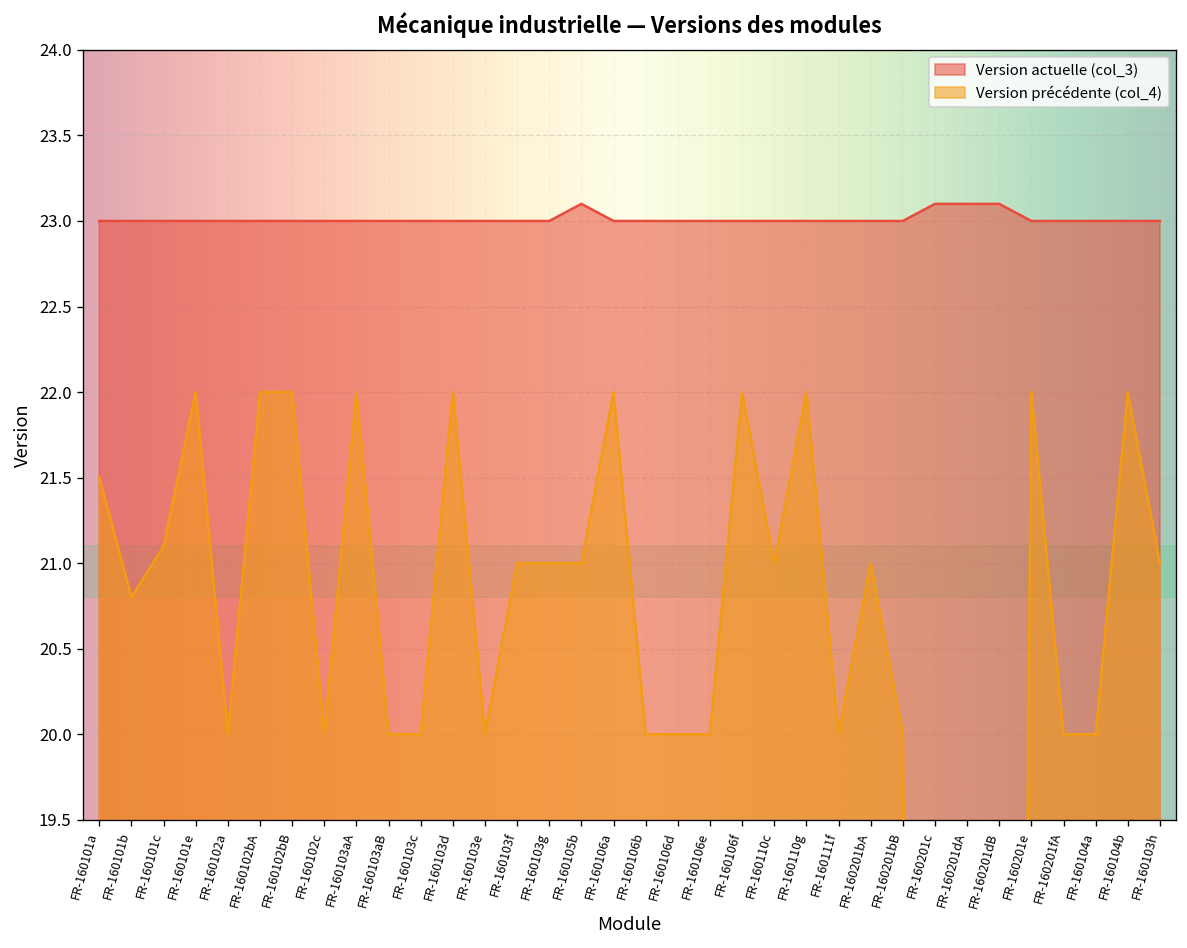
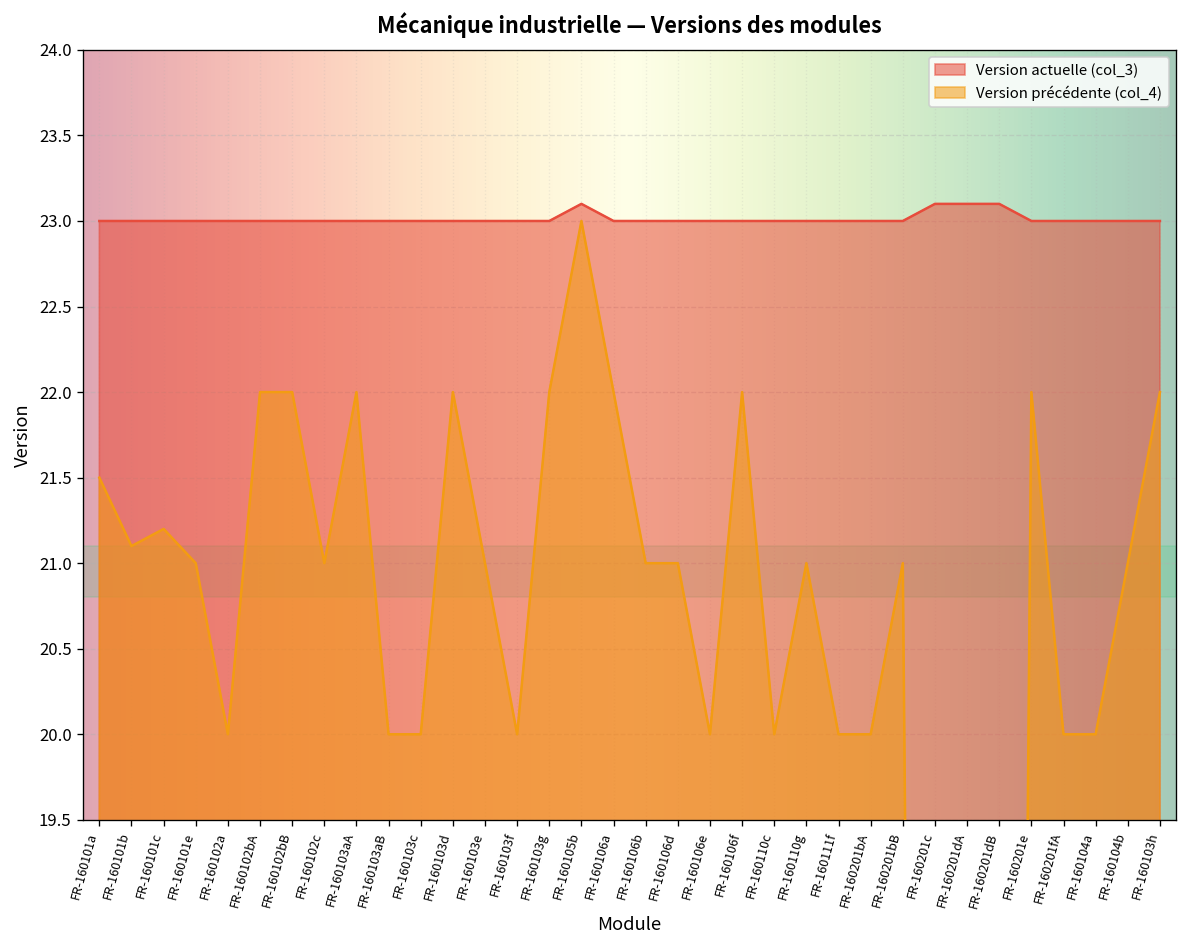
  {
    "Version actuelle (col_3)": {
      "FR-160101a": 23.0,
      "FR-160101b": 23.0,
      "FR-160101c": 23.0,
      "FR-160101e": 23.0,
      "FR-160102a": 23.0,
      "FR-160102bA": 23.0,
      "FR-160102bB": 23.0,
      "FR-160102c": 23.0,
      "FR-160103aA": 23.0,
      "FR-160103aB": 23.0,
      "FR-160103c": 23.0,
      "FR-160103d": 23.0,
      "FR-160103e": 23.0,
      "FR-160103f": 23.0,
      "FR-160103g": 23.0,
      "FR-160105b": 23.1,
      "FR-160106a": 23.0,
      "FR-160106b": 23.0,
      "FR-160106d": 23.0,
      "FR-160106e": 23.0,
      "FR-160106f": 23.0,
      "FR-160110c": 23.0,
      "FR-160110g": 23.0,
      "FR-160111f": 23.0,
      "FR-160201bA": 23.0,
      "FR-160201bB": 23.0,
      "FR-160201c": 23.1,
      "FR-160201dA": 23.1,
      "FR-160201dB": 23.1,
      "FR-160201e": 23.0,
      "FR-160201fA": 23.0,
      "FR-160104a": 23.0,
      "FR-160104b": 23.0,
      "FR-160103h": 23.0
    },
    "Version précédente (col_4)": {
      "FR-160101a": 21.5,
-     "FR-160101b": 20.8,
-     "FR-160101c": 21.1,
-     "FR-160101e": 22,
+     "FR-160101b": 21.1,
+     "FR-160101c": 21.2,
+     "FR-160101e": 21,
      "FR-160102a": 20.0,
      "FR-160102bA": 22.0,
      "FR-160102bB": 22.0,
-     "FR-160102c": 20,
+     "FR-160102c": 21,
      "FR-160103aA": 22.0,
      "FR-160103aB": 20.0,
      "FR-160103c": 20.0,
      "FR-160103d": 22.0,
-     "FR-160103e": 20,
-     "FR-160103f": 21,
-     "FR-160103g": 21,
-     "FR-160105b": 21,
+     "FR-160103e": 21,
+     "FR-160103f": 20,
+     "FR-160103g": 22,
+     "FR-160105b": 23,
      "FR-160106a": 22.0,
-     "FR-160106b": 20,
-     "FR-160106d": 20,
+     "FR-160106b": 21,
+     "FR-160106d": 21,
      "FR-160106e": 20.0,
      "FR-160106f": 22.0,
-     "FR-160110c": 21,
-     "FR-160110g": 22,
+     "FR-160110c": 20,
+     "FR-160110g": 21,
      "FR-160111f": 20.0,
-     "FR-160201bA": 21,
-     "FR-160201bB": 20,
+     "FR-160201bA": 20,
+     "FR-160201bB": 21,
      "FR-160201e": 22.0,
      "FR-160201fA": 20.0,
      "FR-160104a": 20.0,
-     "FR-160104b": 22,
-     "FR-160103h": 21
+     "FR-160104b": 21,
+     "FR-160103h": 22
    }
  }
